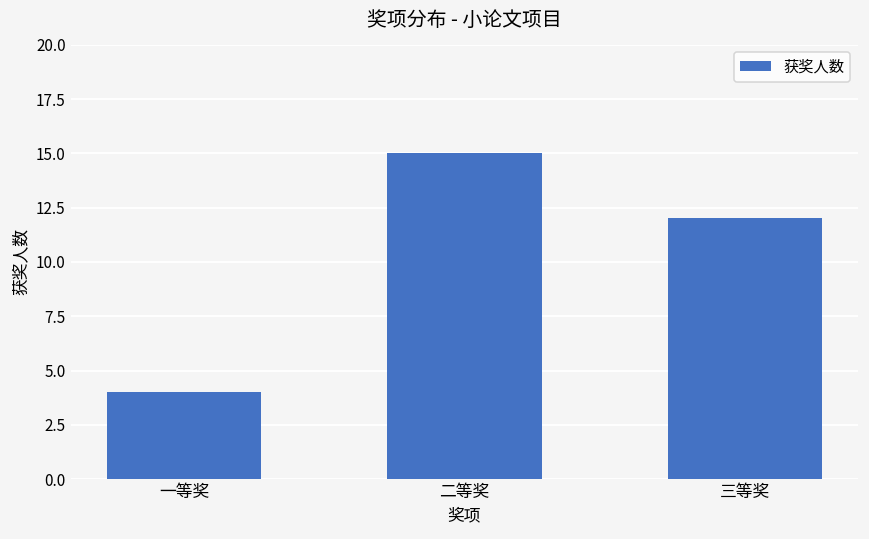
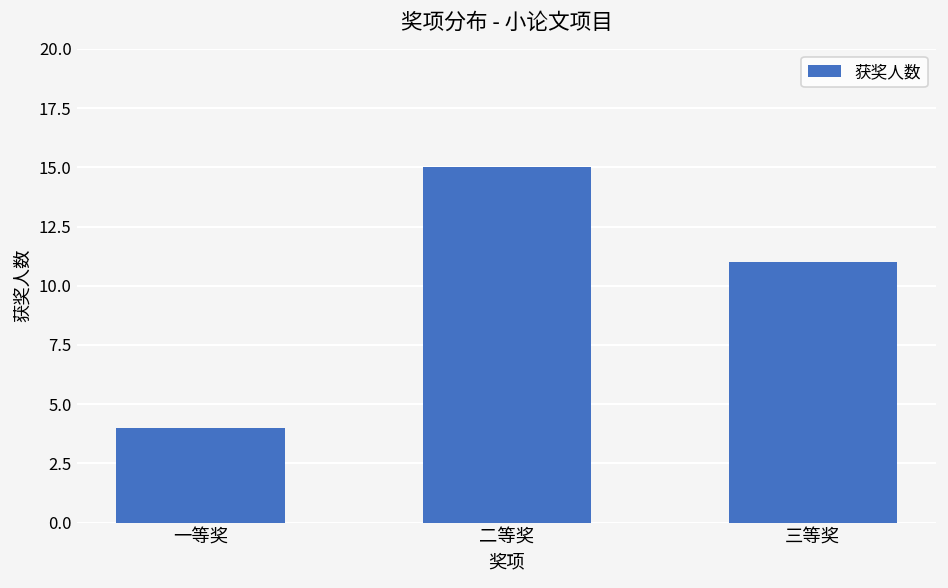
  {
    "一等奖": 4,
    "二等奖": 15,
-   "三等奖": 12
+   "三等奖": 11
  }
